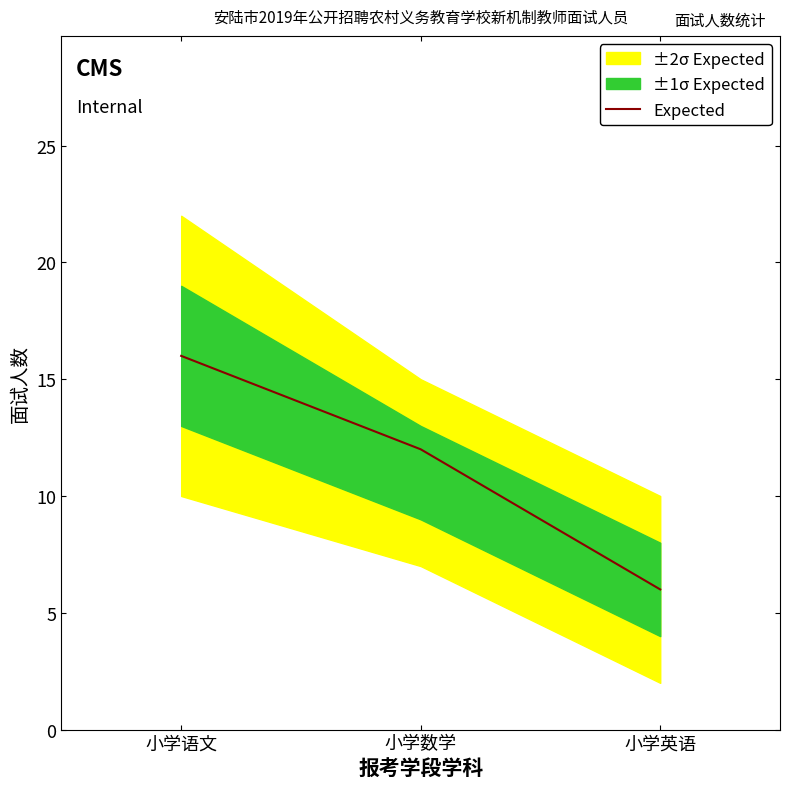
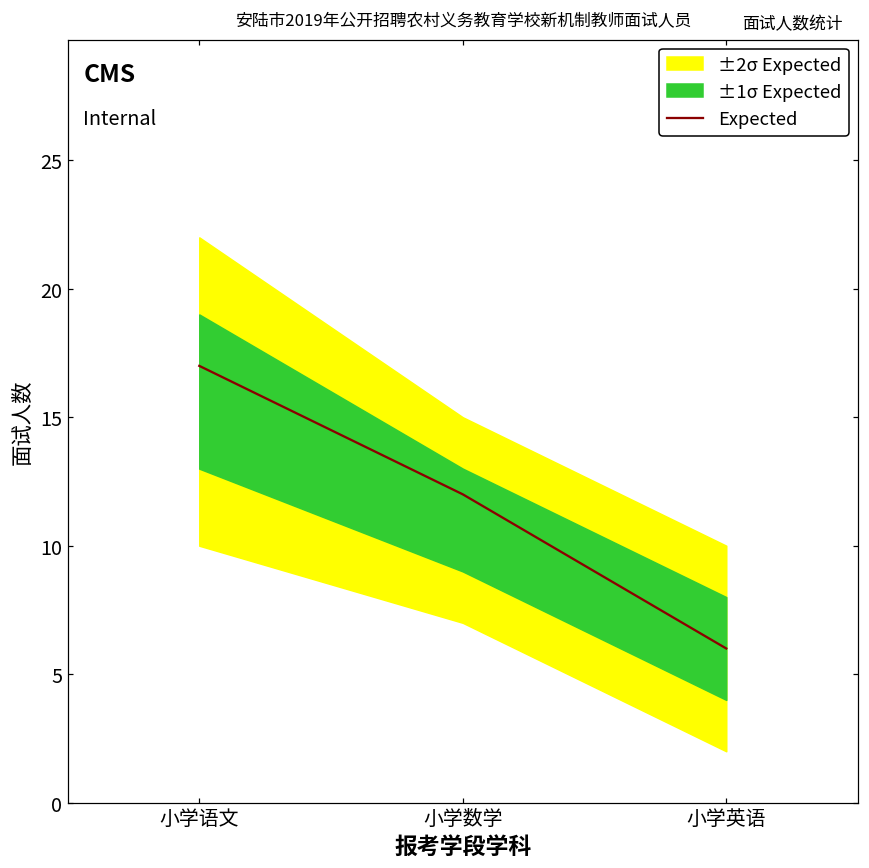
  {
    "Expected": {
-     "小学语文": 16,
+     "小学语文": 17,
      "小学数学": 12,
      "小学英语": 6
    }
  }
